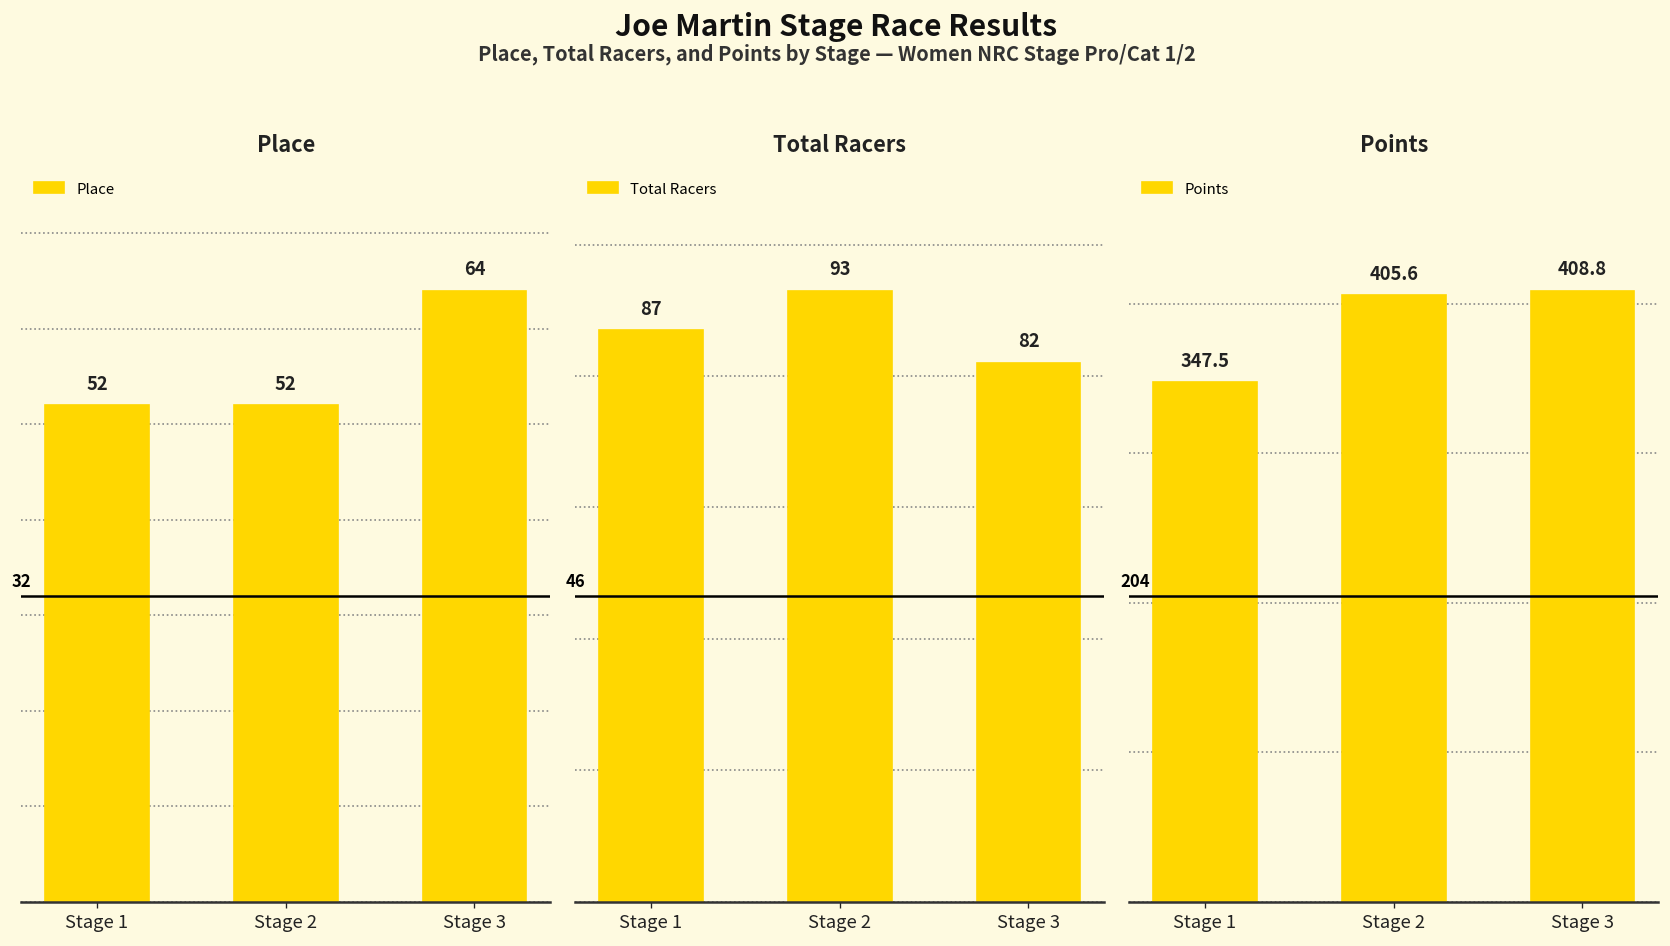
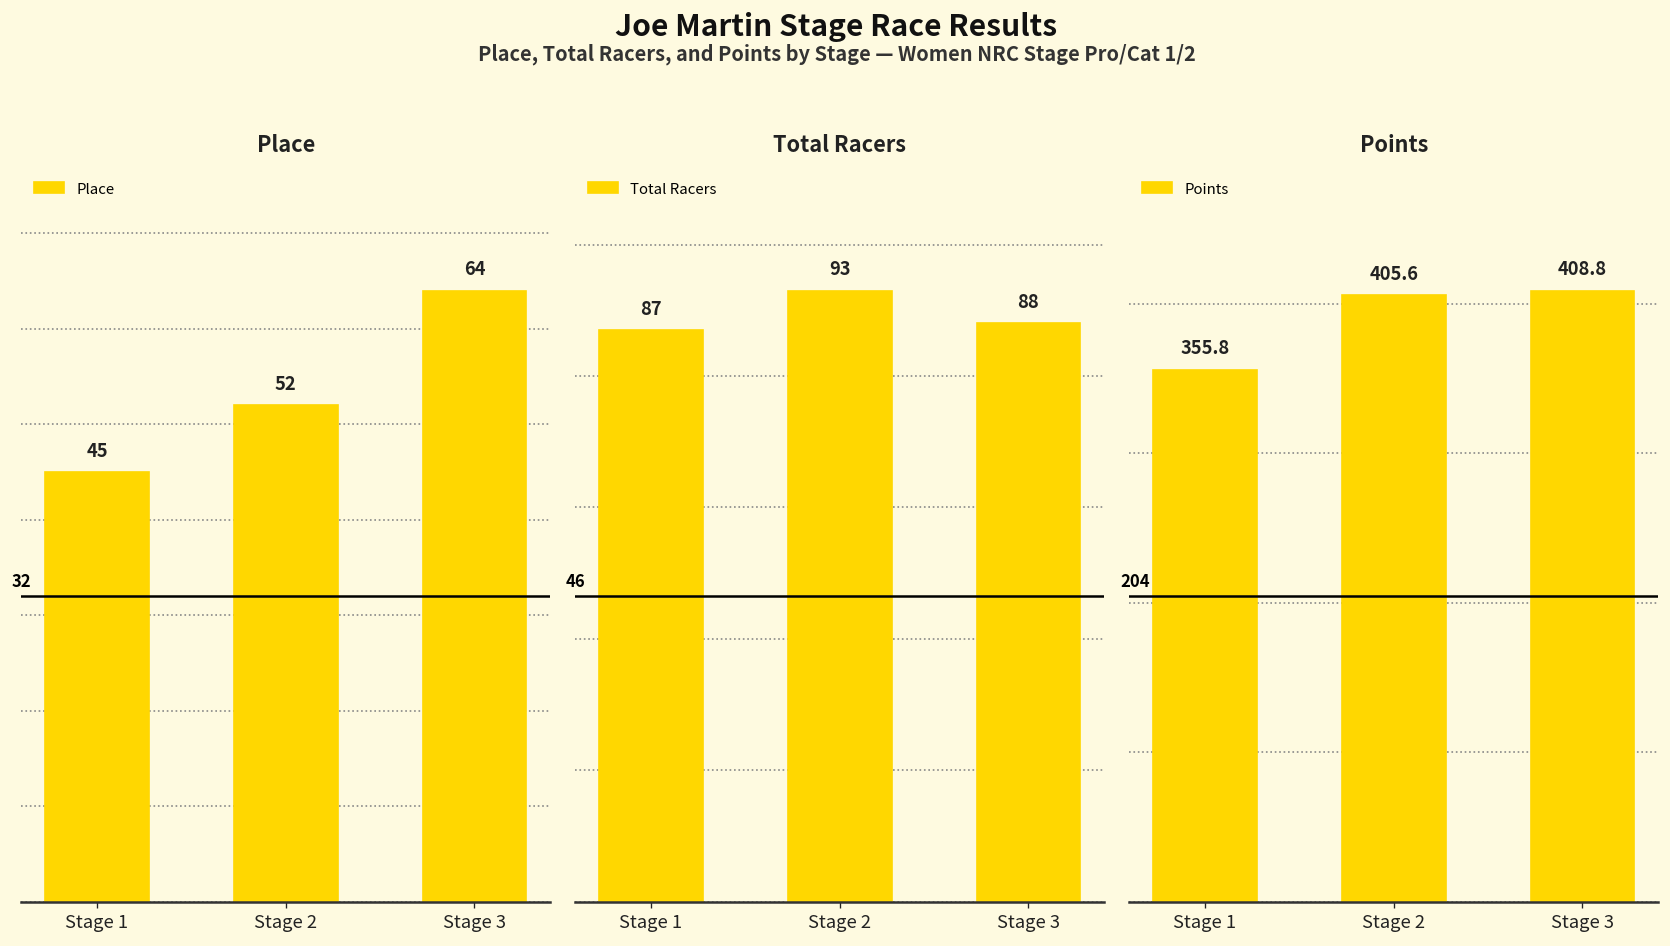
  {
    "Place": {
-     "Stage 1": 52,
+     "Stage 1": 45,
      "Stage 2": 52,
      "Stage 3": 64
    },
    "Total Racers": {
      "Stage 1": 87,
      "Stage 2": 93,
-     "Stage 3": 82
+     "Stage 3": 88
    },
    "Points": {
-     "Stage 1": 347.5,
+     "Stage 1": 355.8,
      "Stage 2": 405.6,
      "Stage 3": 408.8
    }
  }
